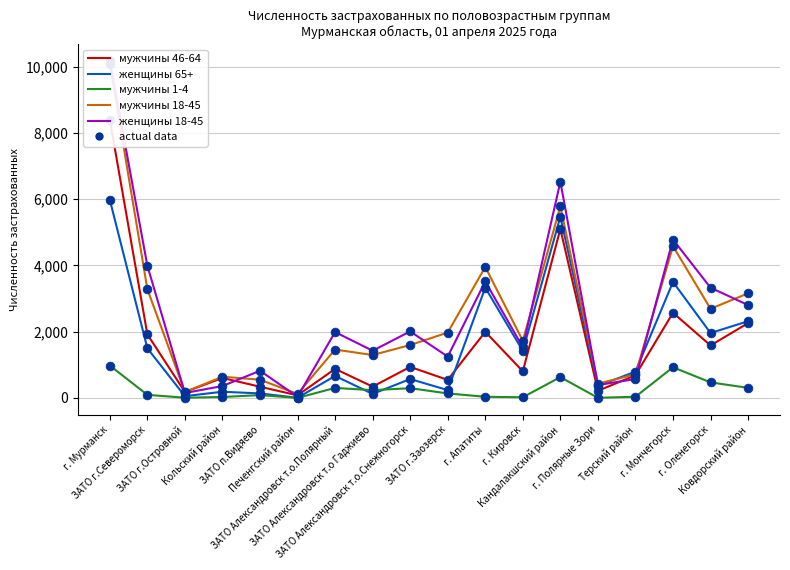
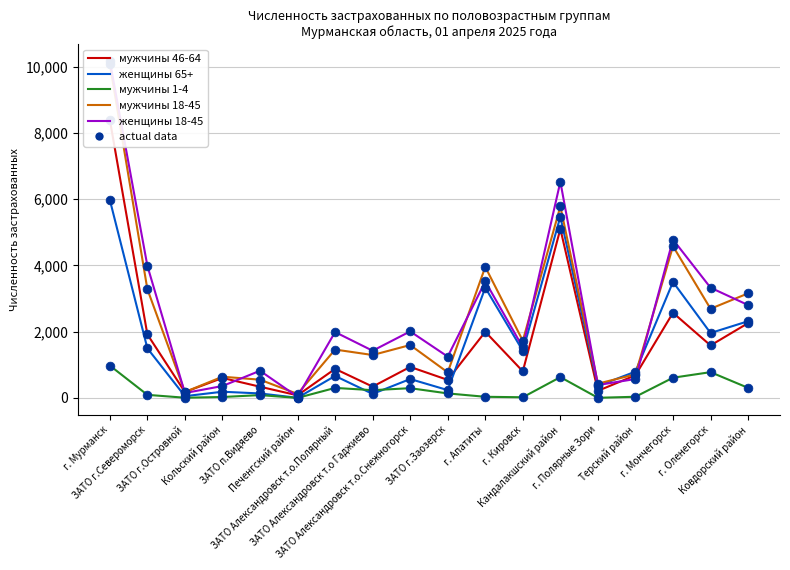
  {
    "мужчины 46-64": {
      "ЗАТО г.Североморск": "1,900",
      "ЗАТО п.Видяево": "300",
      "ЗАТО Александровск т.о.Полярный": "900",
      "ЗАТО Александровск т.о Гаджиево": "300",
      "ЗАТО Александровск т.о.Снежногорск": "900",
      "ЗАТО г.Заозерск": "500",
      "г. Апатиты": "2,000",
      "г. Кировск": "800",
      "Кандалакшский район": "5,100",
      "г. Полярные Зори": "200",
      "г. Мончегорск": "2,600",
      "г. Оленегорск": "1,600"
    },
    "женщины 65+": {
      "г. Мурманск": "6,000",
      "ЗАТО г.Североморск": "1,500",
      "Кольский район": "200",
      "ЗАТО Александровск т.о.Полярный": "700",
      "ЗАТО Александровск т.о Гаджиево": "100",
      "ЗАТО Александровск т.о.Снежногорск": "600",
      "ЗАТО г.Заозерск": "200",
      "г. Апатиты": "3,300",
      "г. Кировск": "1,400",
      "Кандалакшский район": "5,500",
      "Терский район": "800",
      "г. Мончегорск": "3,500",
      "г. Оленегорск": "2,000"
    },
    "мужчины 1-4": {
      "г. Мурманск": "1,000",
      "ЗАТО г.Североморск": "100",
      "Кольский район": "0",
      "ЗАТО Александровск т.о.Полярный": "300",
      "ЗАТО Александровск т.о Гаджиево": "200",
      "ЗАТО Александровск т.о.Снежногорск": "300",
      "ЗАТО г.Заозерск": "100",
      "г. Апатиты": "0",
      "г. Кировск": "0",
      "Кандалакшский район": "600",
      "г. Полярные Зори": "0",
      "Терский район": "0",
-     "г. Мончегорск": "900",
-     "г. Оленегорск": "500",
+     "г. Мончегорск": "600",
+     "г. Оленегорск": "800",
      "Ковдорский район": "300"
    },
    "мужчины 18-45": {
      "ЗАТО г.Североморск": "3,300",
      "ЗАТО п.Видяево": "600",
      "ЗАТО Александровск т.о.Полярный": "1,500",
      "ЗАТО Александровск т.о Гаджиево": "1,300",
      "ЗАТО Александровск т.о.Снежногорск": "1,600",
-     "ЗАТО г.Заозерск": "2,000",
+     "ЗАТО г.Заозерск": "800",
      "г. Апатиты": "4,000",
      "г. Кировск": "1,700",
      "Кандалакшский район": "5,800",
      "г. Мончегорск": "4,600",
      "г. Оленегорск": "2,700",
      "Ковдорский район": "3,200"
    },
    "женщины 18-45": {
      "ЗАТО г.Североморск": "4,000",
      "Кольский район": "400",
      "ЗАТО п.Видяево": "800",
      "ЗАТО Александровск т.о.Полярный": "2,000",
      "ЗАТО Александровск т.о Гаджиево": "1,400",
      "ЗАТО Александровск т.о.Снежногорск": "2,000",
      "ЗАТО г.Заозерск": "1,200",
      "г. Апатиты": "3,500",
      "г. Кировск": "1,500",
      "Кандалакшский район": "6,500",
      "Терский район": "600",
      "г. Мончегорск": "4,800",
      "г. Оленегорск": "3,300",
      "Ковдорский район": "2,800"
    }
  }
